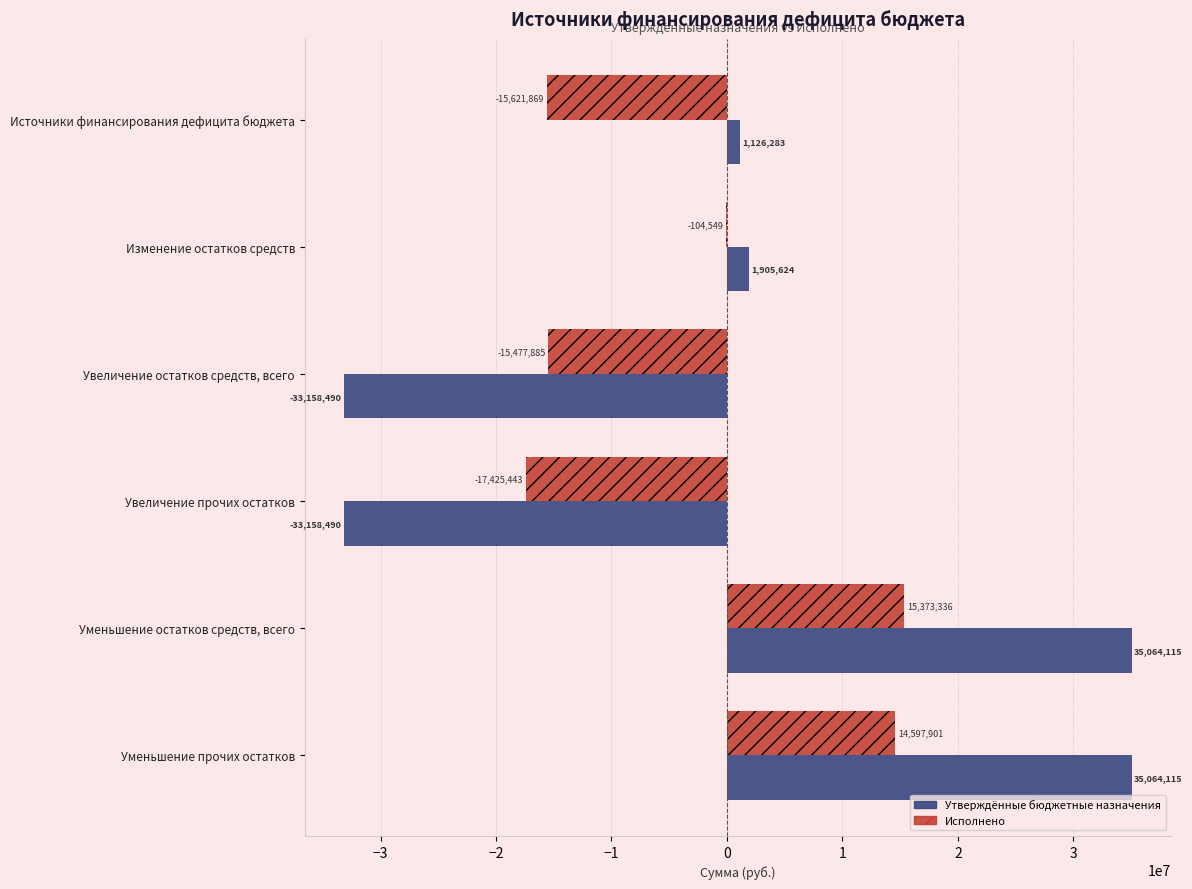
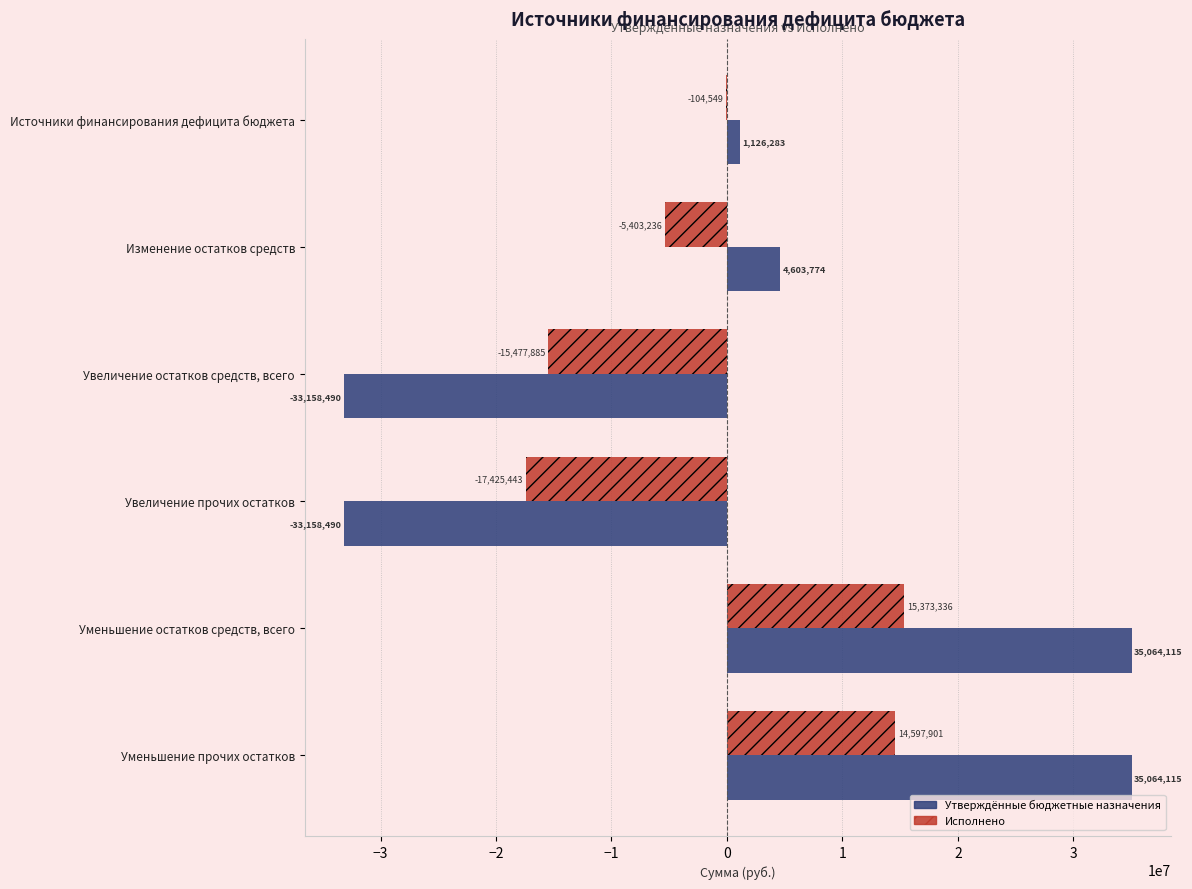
  {
    "Утверждённые бюджетные назначения": {
      "Источники финансирования дефицита бюджета": "1,126,283",
-     "Изменение остатков средств": "1,905,624",
+     "Изменение остатков средств": "4,603,774",
      "Увеличение остатков средств, всего": "-33,158,490",
      "Увеличение прочих остатков": "-33,158,490",
      "Уменьшение остатков средств, всего": "35,064,115",
      "Уменьшение прочих остатков": "35,064,115"
    },
    "Исполнено": {
-     "Источники финансирования дефицита бюджета": "-15,621,869",
-     "Изменение остатков средств": "-104,549",
+     "Источники финансирования дефицита бюджета": "-104,549",
+     "Изменение остатков средств": "-5,403,236",
      "Увеличение остатков средств, всего": "-15,477,885",
      "Увеличение прочих остатков": "-17,425,443",
      "Уменьшение остатков средств, всего": "15,373,336",
      "Уменьшение прочих остатков": "14,597,901"
    }
  }
